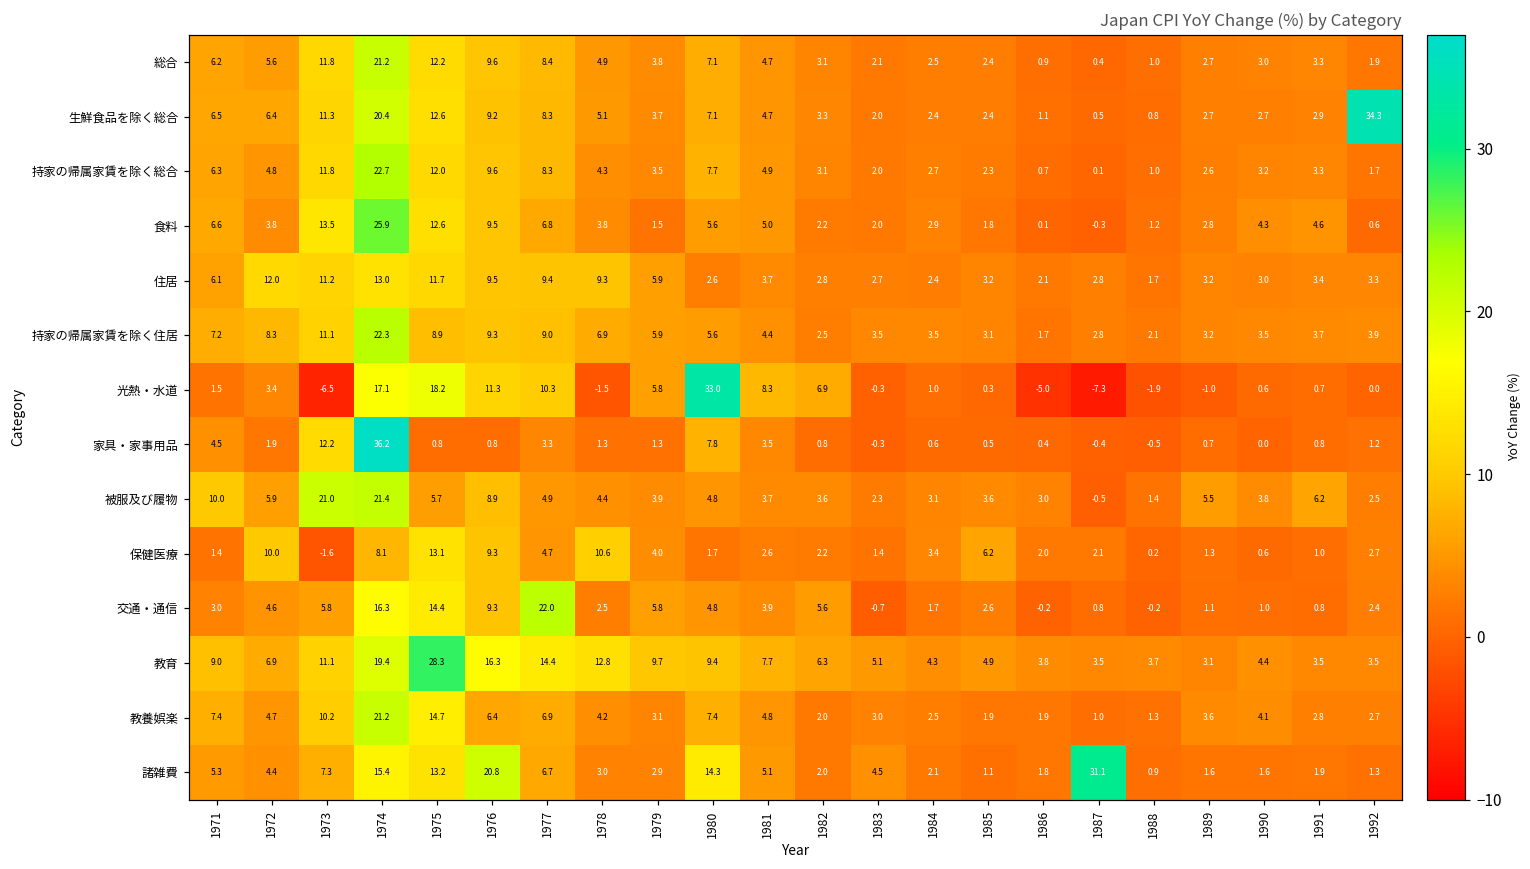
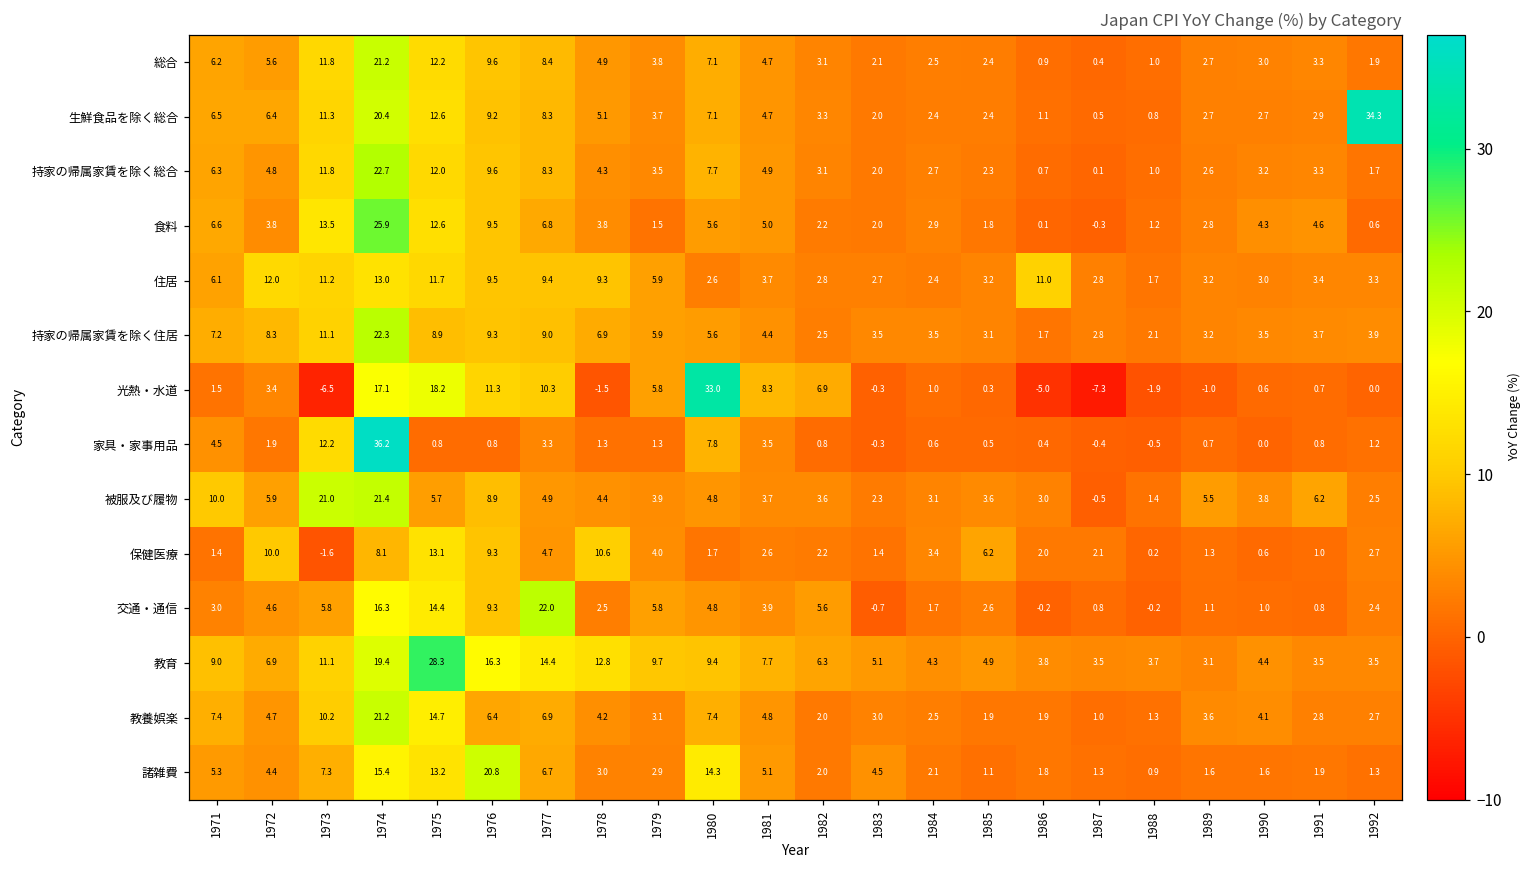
  {
    "住居": {
      "1971": 6.1,
      "1972": 12.0,
      "1973": 11.2,
      "1974": 13.0,
      "1975": 11.7,
      "1976": 9.5,
      "1977": 9.4,
      "1978": 9.3,
      "1979": 5.9,
      "1980": 2.6,
      "1981": 3.7,
      "1982": 2.8,
      "1983": 2.7,
      "1984": 2.4,
      "1985": 3.2,
-     "1986": 2.1,
+     "1986": 11.0,
      "1987": 2.8,
      "1988": 1.7,
      "1989": 3.2,
      "1990": 3.0,
      "1991": 3.4,
      "1992": 3.3
    },
    "諸雑費": {
      "1971": 5.3,
      "1972": 4.4,
      "1973": 7.3,
      "1974": 15.4,
      "1975": 13.2,
      "1976": 20.8,
      "1977": 6.7,
      "1978": 3.0,
      "1979": 2.9,
      "1980": 14.3,
      "1981": 5.1,
      "1982": 2.0,
      "1983": 4.5,
      "1984": 2.1,
      "1985": 1.1,
      "1986": 1.8,
-     "1987": 31.1,
+     "1987": 1.3,
      "1988": 0.9,
      "1989": 1.6,
      "1990": 1.6,
      "1991": 1.9,
      "1992": 1.3
    }
  }
